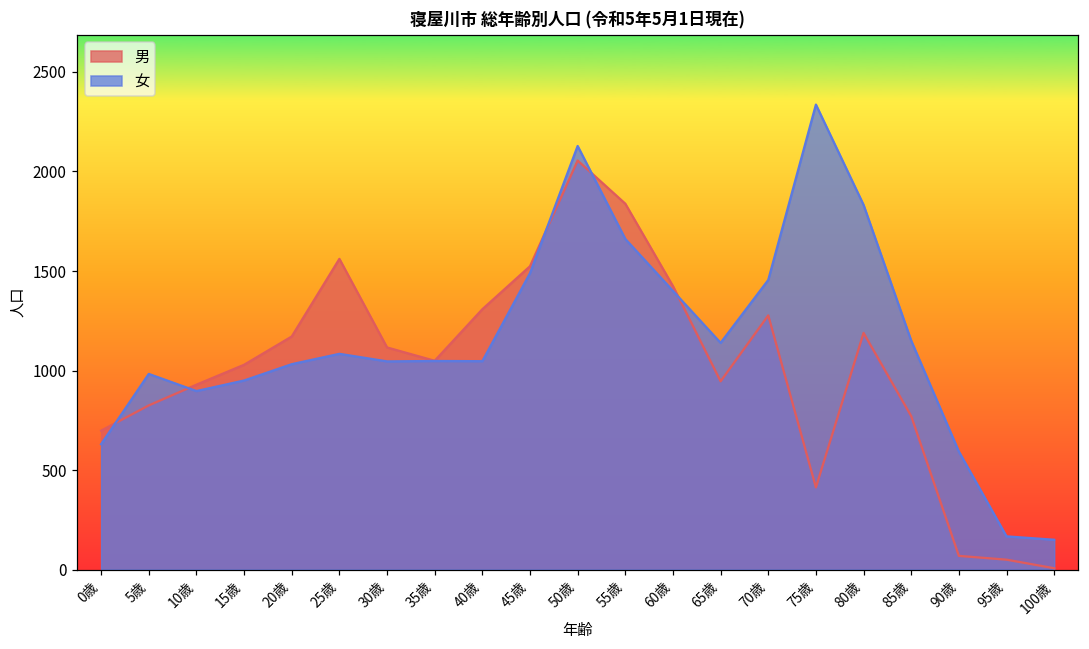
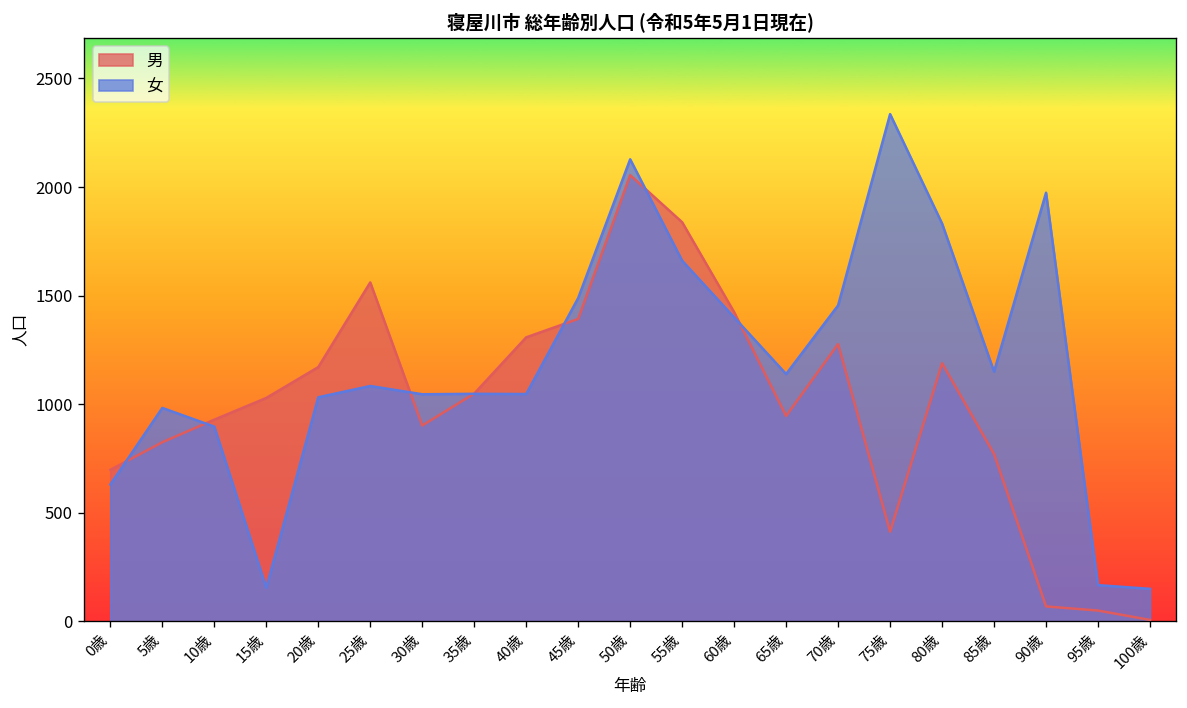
  {
    "男": {
      "0歳": 700,
      "5歳": 830,
      "10歳": 930,
      "15歳": 1030,
      "20歳": 1170,
      "25歳": 1560,
-     "30歳": 1120,
+     "30歳": 900,
      "40歳": 1310,
-     "45歳": 1520,
+     "45歳": 1390,
      "50歳": 2060,
      "55歳": 1840,
      "60歳": 1420,
      "65歳": 950,
      "70歳": 1280,
      "75歳": 410,
      "80歳": 1190,
      "85歳": 770,
      "90歳": 70,
      "95歳": 50,
      "100歳": 10
    },
    "女": {
      "0歳": 630,
      "5歳": 980,
      "10歳": 900,
-     "15歳": 950,
+     "15歳": 160,
      "20歳": 1030,
      "25歳": 1080,
      "30歳": 1050,
      "40歳": 1050,
      "45歳": 1490,
      "50歳": 2130,
      "55歳": 1660,
      "60歳": 1400,
      "65歳": 1140,
      "70歳": 1460,
      "75歳": 2340,
      "80歳": 1830,
      "85歳": 1150,
-     "90歳": 590,
+     "90歳": 1970,
      "95歳": 170,
      "100歳": 150
    }
  }
